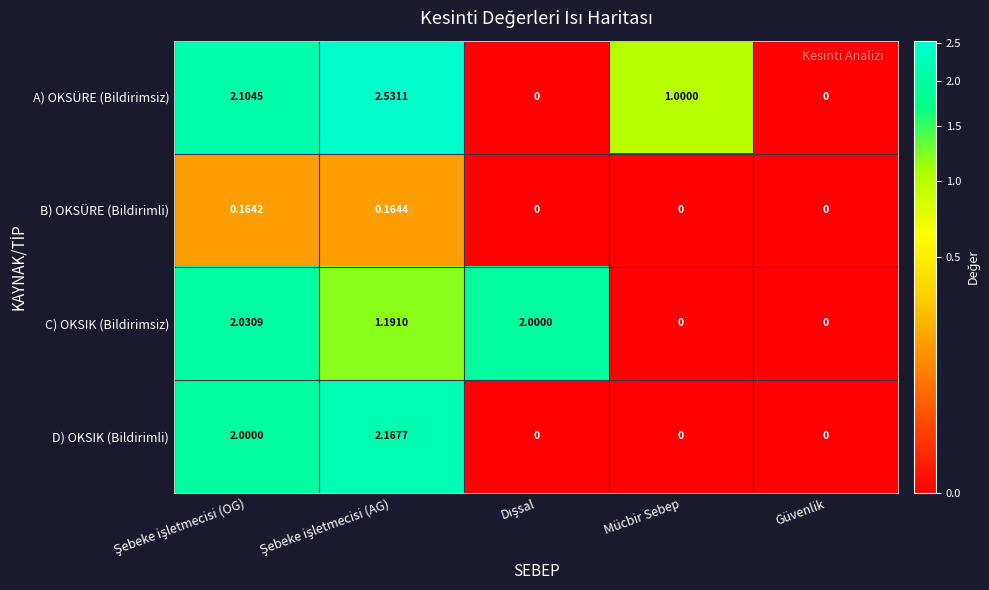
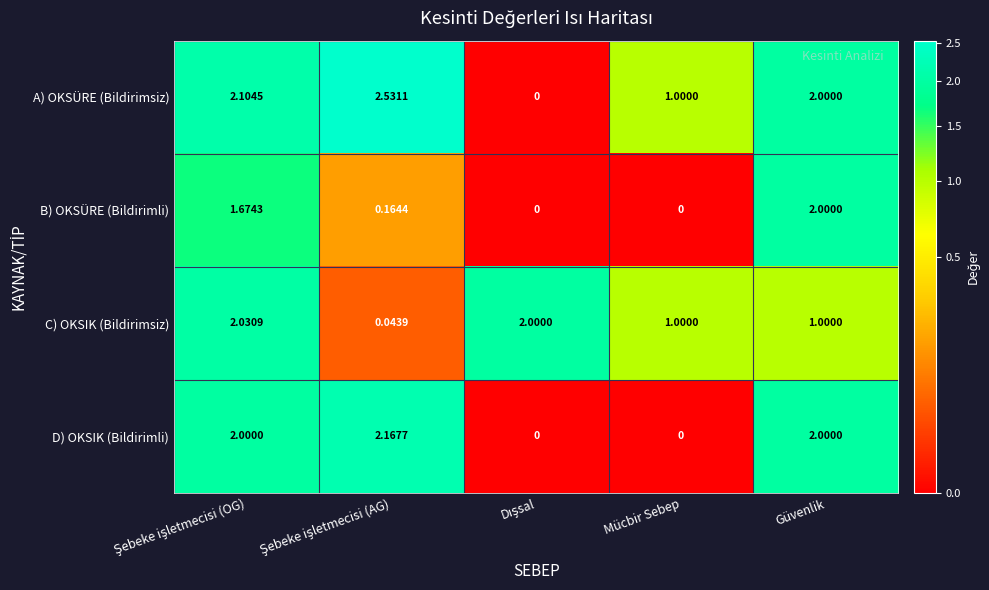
  {
    "A) OKSÜRE (Bildirimsiz)": {
      "Şebeke işletmecisi (OG)": 2.1045,
      "Şebeke işletmecisi (AG)": 2.5311,
      "Dışsal": 0,
      "Mücbir Sebep": 1.0000,
-     "Güvenlik": 0
+     "Güvenlik": 2.0000
    },
    "B) OKSÜRE (Bildirimli)": {
-     "Şebeke işletmecisi (OG)": 0.1642,
+     "Şebeke işletmecisi (OG)": 1.6743,
      "Şebeke işletmecisi (AG)": 0.1644,
      "Dışsal": 0,
      "Mücbir Sebep": 0,
-     "Güvenlik": 0
+     "Güvenlik": 2.0000
    },
    "C) OKSIK (Bildirimsiz)": {
      "Şebeke işletmecisi (OG)": 2.0309,
-     "Şebeke işletmecisi (AG)": 1.1910,
+     "Şebeke işletmecisi (AG)": 0.0439,
      "Dışsal": 2.0000,
-     "Mücbir Sebep": 0,
-     "Güvenlik": 0
+     "Mücbir Sebep": 1.0000,
+     "Güvenlik": 1.0000
    },
    "D) OKSIK (Bildirimli)": {
      "Şebeke işletmecisi (OG)": 2.0000,
      "Şebeke işletmecisi (AG)": 2.1677,
      "Dışsal": 0,
      "Mücbir Sebep": 0,
-     "Güvenlik": 0
+     "Güvenlik": 2.0000
    }
  }
